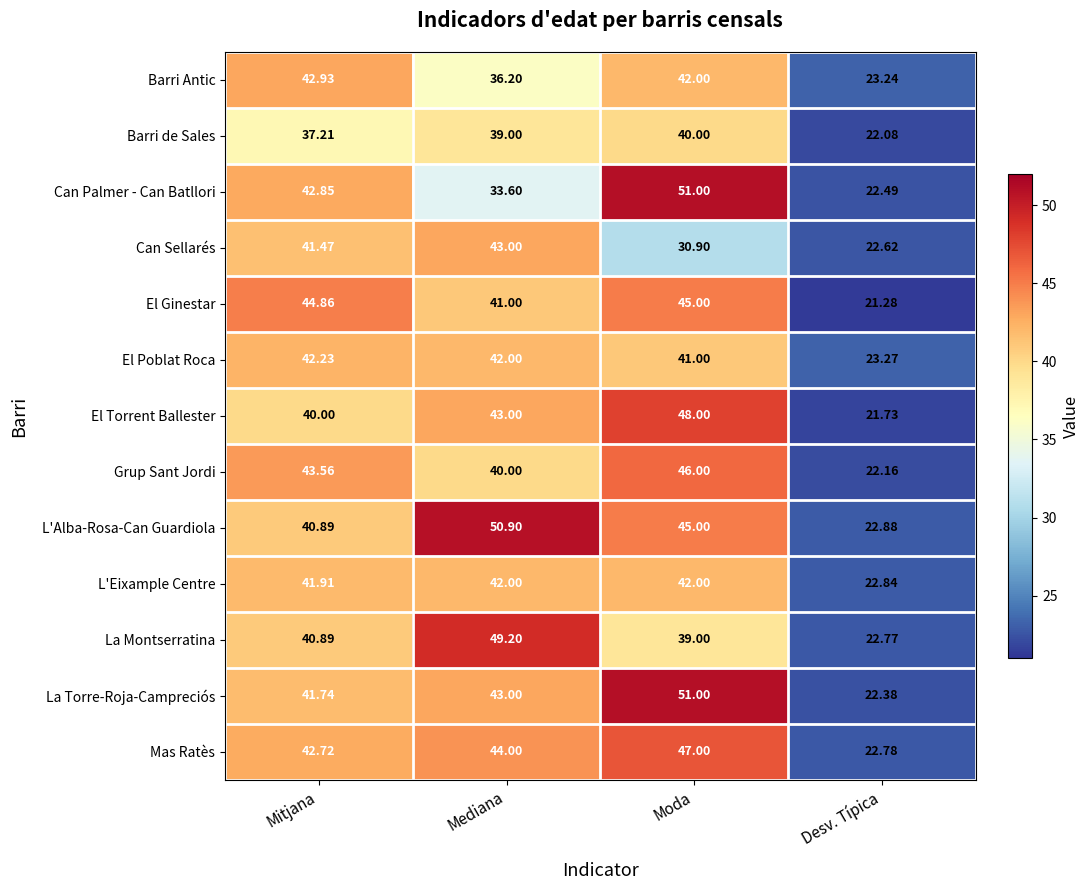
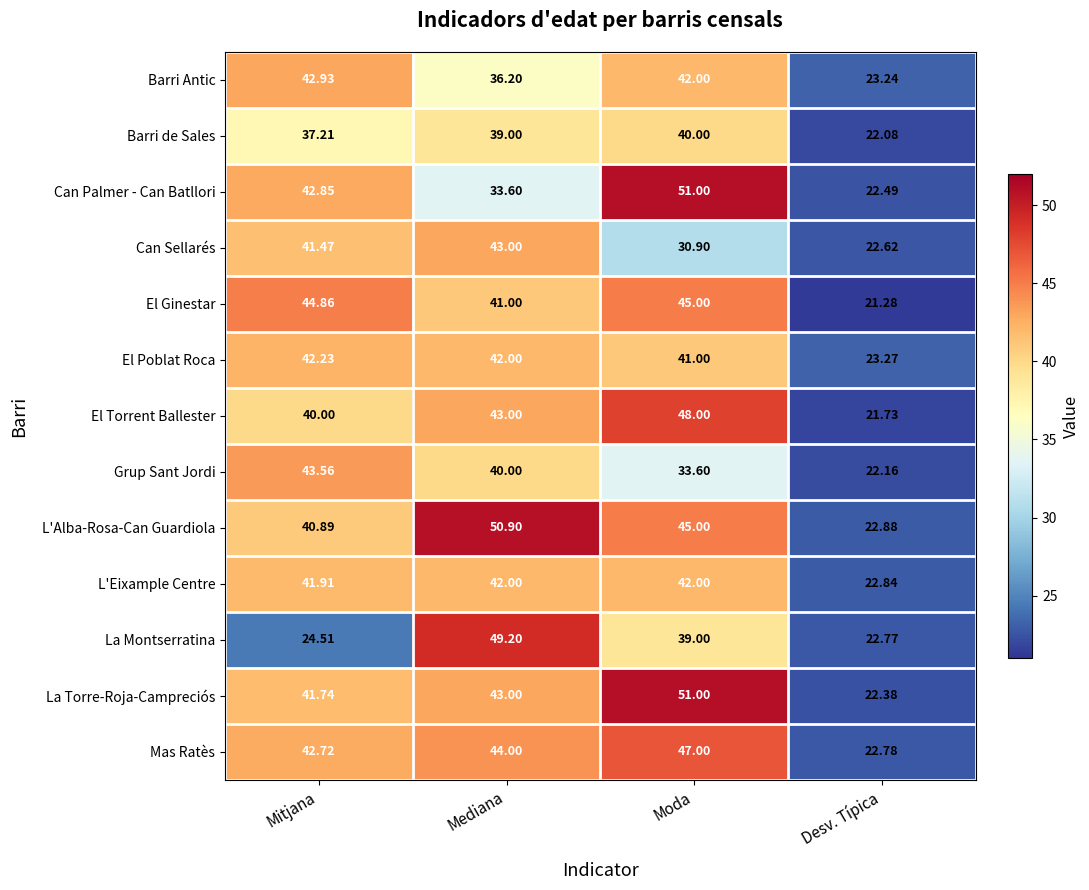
  {
    "Barri Antic": {
      "Mitjana": 42.93,
      "Mediana": 36.20,
      "Moda": 42.00,
      "Desv. Típica": 23.24
    },
    "Barri de Sales": {
      "Mitjana": 37.21,
      "Mediana": 39.00,
      "Moda": 40.00,
      "Desv. Típica": 22.08
    },
    "Can Palmer - Can Batllori": {
      "Mitjana": 42.85,
      "Mediana": 33.60,
      "Moda": 51.00,
      "Desv. Típica": 22.49
    },
    "Can Sellarés": {
      "Mitjana": 41.47,
      "Mediana": 43.00,
      "Moda": 30.90,
      "Desv. Típica": 22.62
    },
    "El Ginestar": {
      "Mitjana": 44.86,
      "Mediana": 41.00,
      "Moda": 45.00,
      "Desv. Típica": 21.28
    },
    "El Poblat Roca": {
      "Mitjana": 42.23,
      "Mediana": 42.00,
      "Moda": 41.00,
      "Desv. Típica": 23.27
    },
    "El Torrent Ballester": {
      "Mitjana": 40.00,
      "Mediana": 43.00,
      "Moda": 48.00,
      "Desv. Típica": 21.73
    },
    "Grup Sant Jordi": {
      "Mitjana": 43.56,
      "Mediana": 40.00,
-     "Moda": 46.00,
+     "Moda": 33.60,
      "Desv. Típica": 22.16
    },
    "L'Alba-Rosa-Can Guardiola": {
      "Mitjana": 40.89,
      "Mediana": 50.90,
      "Moda": 45.00,
      "Desv. Típica": 22.88
    },
    "L'Eixample Centre": {
      "Mitjana": 41.91,
      "Mediana": 42.00,
      "Moda": 42.00,
      "Desv. Típica": 22.84
    },
    "La Montserratina": {
-     "Mitjana": 40.89,
+     "Mitjana": 24.51,
      "Mediana": 49.20,
      "Moda": 39.00,
      "Desv. Típica": 22.77
    },
    "La Torre-Roja-Campreciós": {
      "Mitjana": 41.74,
      "Mediana": 43.00,
      "Moda": 51.00,
      "Desv. Típica": 22.38
    },
    "Mas Ratès": {
      "Mitjana": 42.72,
      "Mediana": 44.00,
      "Moda": 47.00,
      "Desv. Típica": 22.78
    }
  }
